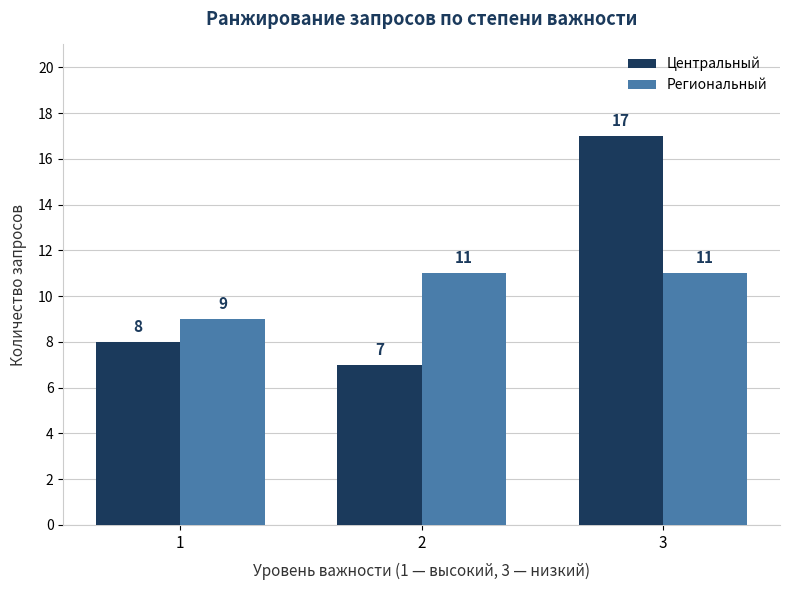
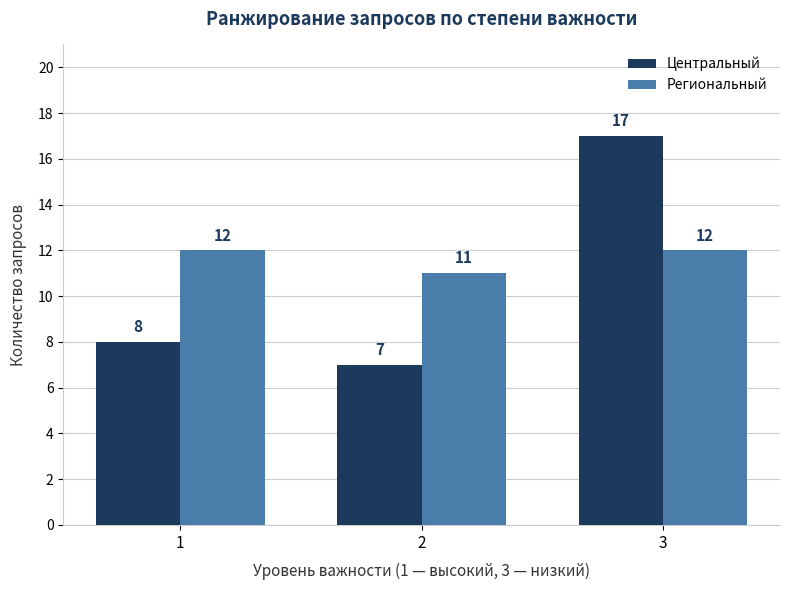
  {
    "Центральный": {
      "1": 8,
      "2": 7,
      "3": 17
    },
    "Региональный": {
-     "1": 9,
+     "1": 12,
      "2": 11,
-     "3": 11
+     "3": 12
    }
  }
